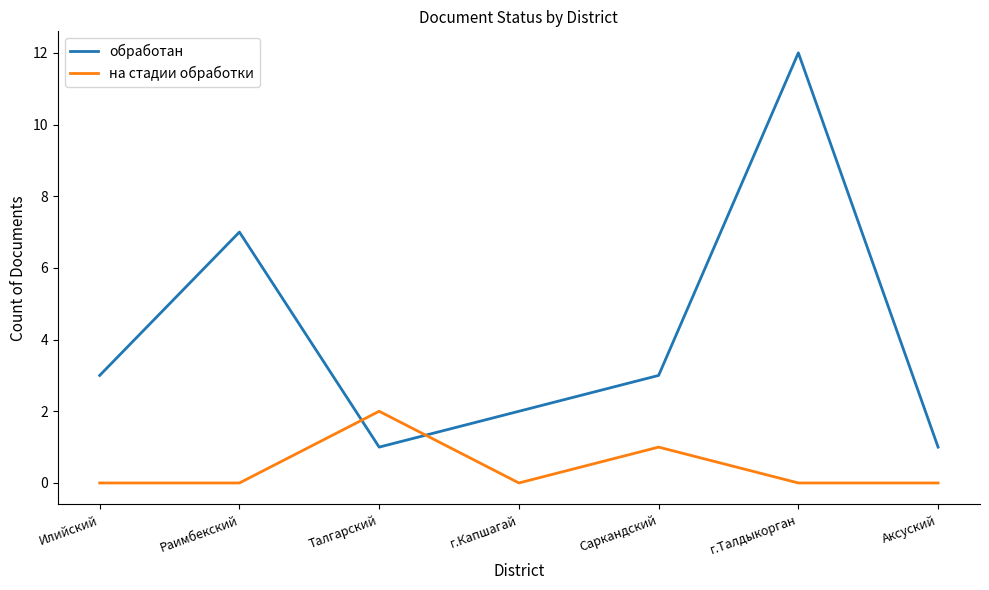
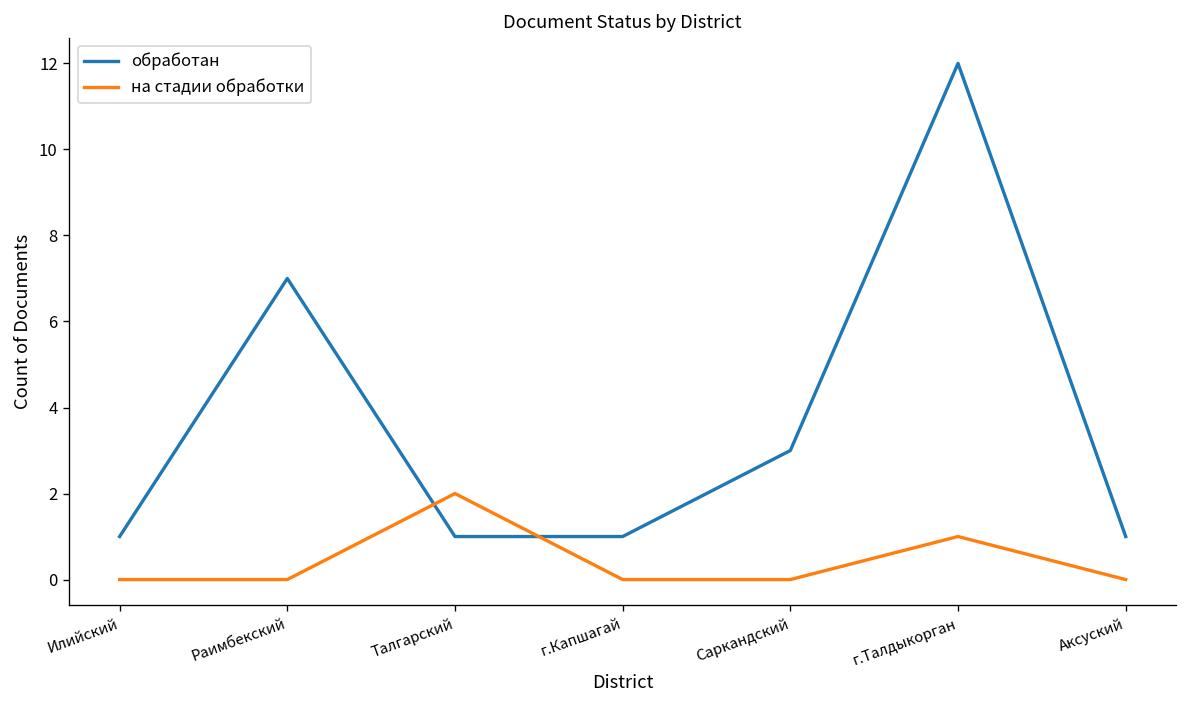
  {
    "обработан": {
-     "Илийский": 3,
+     "Илийский": 1,
      "Раимбекский": 7,
      "Талгарский": 1,
-     "г.Капшагай": 2,
+     "г.Капшагай": 1,
      "Саркандский": 3,
      "г.Талдыкорган": 12,
      "Аксуский": 1
    },
    "на стадии обработки": {
      "Илийский": 0,
      "Раимбекский": 0,
      "Талгарский": 2,
      "г.Капшагай": 0,
-     "Саркандский": 1,
-     "г.Талдыкорган": 0,
+     "Саркандский": 0,
+     "г.Талдыкорган": 1,
      "Аксуский": 0
    }
  }
